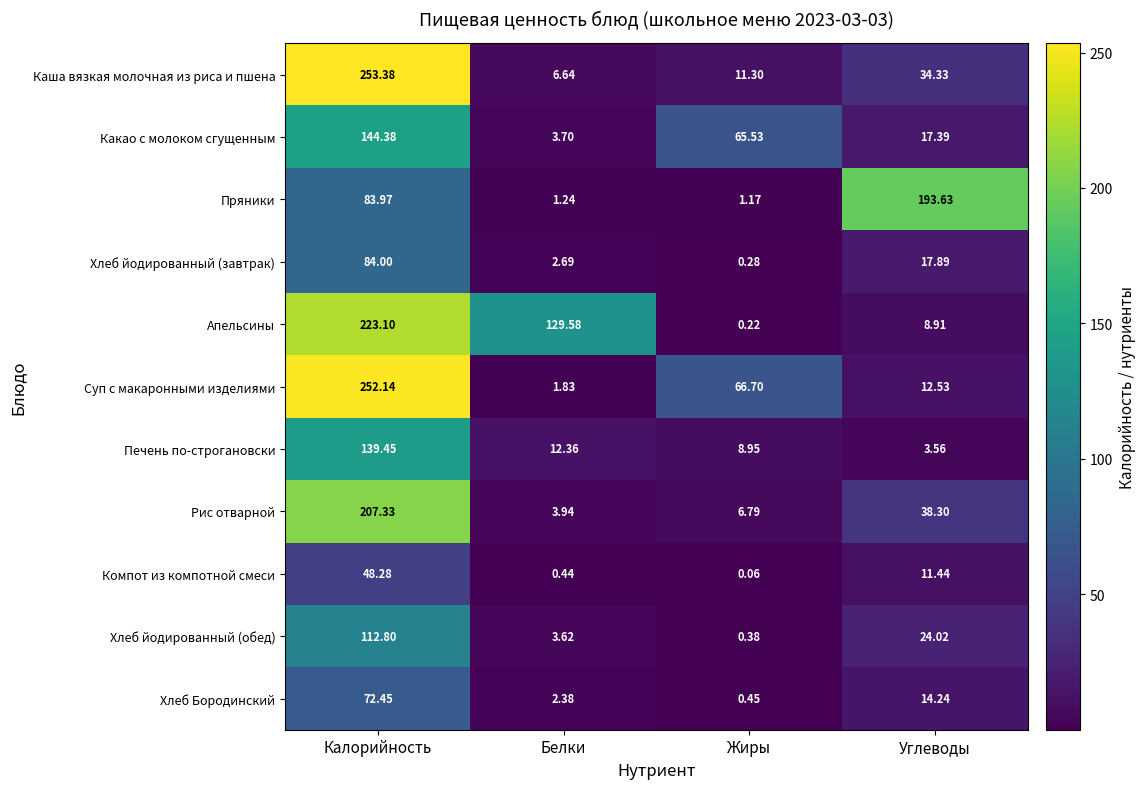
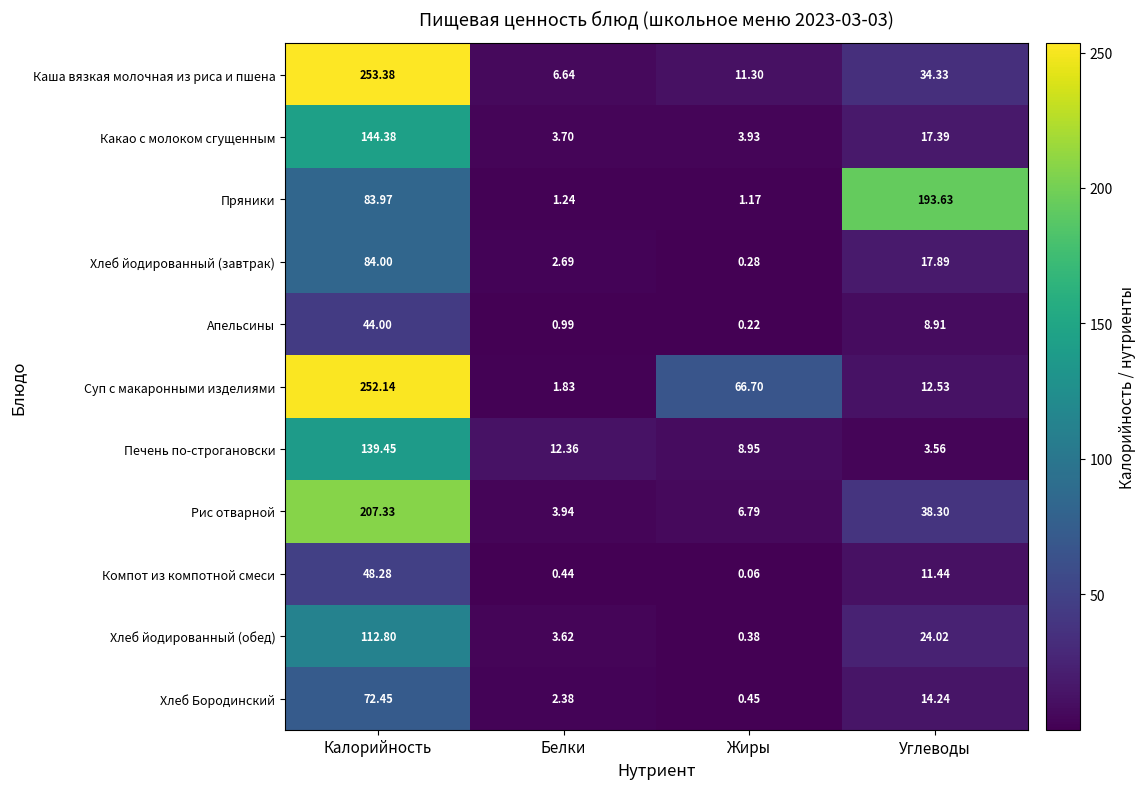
  {
    "Каша вязкая молочная из риса и пшена": {
      "Калорийность": 253.38,
      "Белки": 6.64,
      "Жиры": 11.30,
      "Углеводы": 34.33
    },
    "Какао с молоком сгущенным": {
      "Калорийность": 144.38,
      "Белки": 3.70,
-     "Жиры": 65.53,
+     "Жиры": 3.93,
      "Углеводы": 17.39
    },
    "Пряники": {
      "Калорийность": 83.97,
      "Белки": 1.24,
      "Жиры": 1.17,
      "Углеводы": 193.63
    },
    "Хлеб йодированный (завтрак)": {
      "Калорийность": 84.00,
      "Белки": 2.69,
      "Жиры": 0.28,
      "Углеводы": 17.89
    },
    "Апельсины": {
-     "Калорийность": 223.10,
-     "Белки": 129.58,
+     "Калорийность": 44.00,
+     "Белки": 0.99,
      "Жиры": 0.22,
      "Углеводы": 8.91
    },
    "Суп с макаронными изделиями": {
      "Калорийность": 252.14,
      "Белки": 1.83,
      "Жиры": 66.70,
      "Углеводы": 12.53
    },
    "Печень по-строгановски": {
      "Калорийность": 139.45,
      "Белки": 12.36,
      "Жиры": 8.95,
      "Углеводы": 3.56
    },
    "Рис отварной": {
      "Калорийность": 207.33,
      "Белки": 3.94,
      "Жиры": 6.79,
      "Углеводы": 38.30
    },
    "Компот из компотной смеси": {
      "Калорийность": 48.28,
      "Белки": 0.44,
      "Жиры": 0.06,
      "Углеводы": 11.44
    },
    "Хлеб йодированный (обед)": {
      "Калорийность": 112.80,
      "Белки": 3.62,
      "Жиры": 0.38,
      "Углеводы": 24.02
    },
    "Хлеб Бородинский": {
      "Калорийность": 72.45,
      "Белки": 2.38,
      "Жиры": 0.45,
      "Углеводы": 14.24
    }
  }
